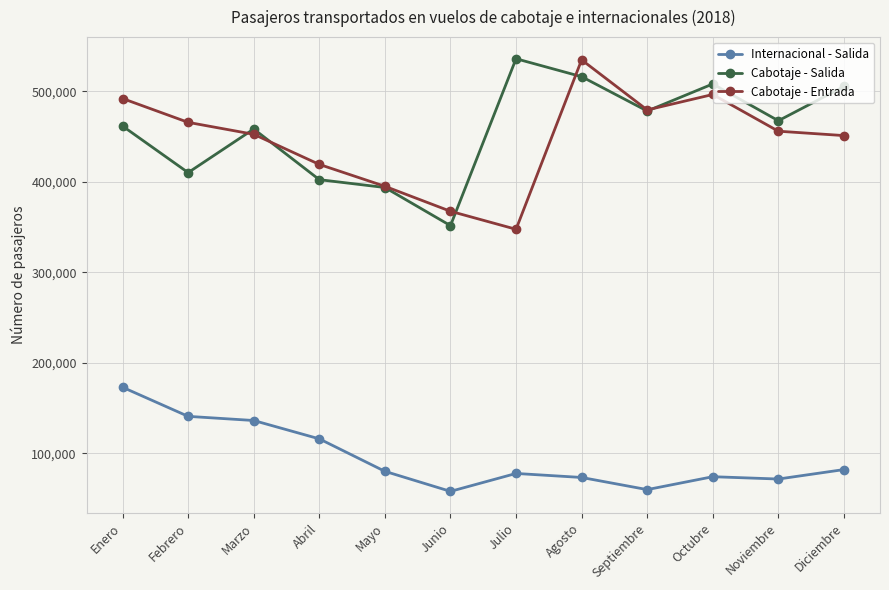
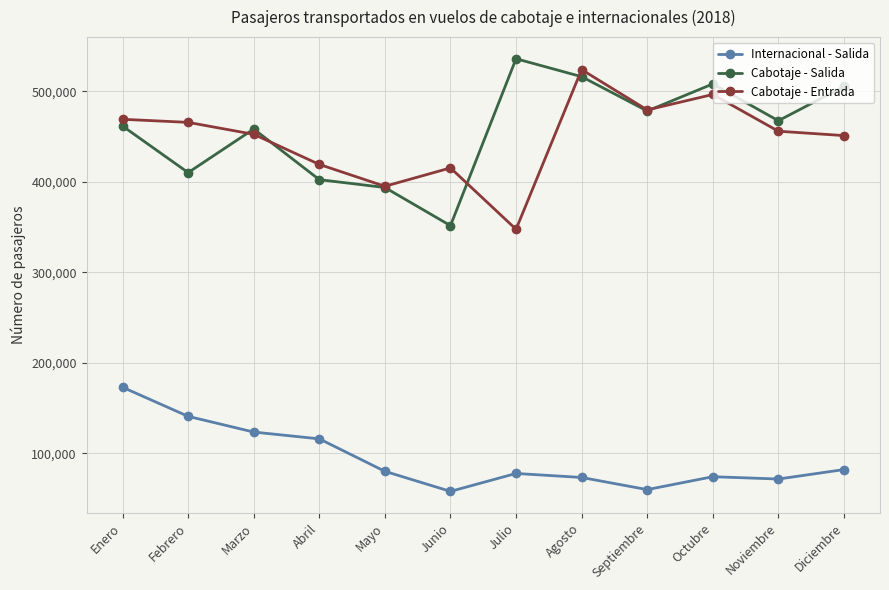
  {
    "Internacional - Salida": {
      "Enero": "170,000",
      "Febrero": "140,000",
-     "Marzo": "140,000",
+     "Marzo": "120,000",
      "Abril": "120,000",
      "Mayo": "80,000",
      "Junio": "60,000",
      "Julio": "80,000",
      "Agosto": "70,000",
      "Septiembre": "60,000",
      "Octubre": "70,000",
      "Noviembre": "70,000",
      "Diciembre": "80,000"
    },
    "Cabotaje - Salida": {
      "Enero": "460,000",
      "Febrero": "410,000",
      "Marzo": "460,000",
      "Abril": "400,000",
      "Junio": "350,000",
      "Julio": "540,000",
      "Agosto": "520,000",
      "Octubre": "510,000",
      "Noviembre": "470,000"
    },
    "Cabotaje - Entrada": {
-     "Enero": "490,000",
+     "Enero": "470,000",
      "Febrero": "470,000",
      "Marzo": "450,000",
      "Abril": "420,000",
-     "Junio": "370,000",
+     "Junio": "420,000",
      "Julio": "350,000",
-     "Agosto": "530,000",
+     "Agosto": "520,000",
      "Octubre": "500,000",
      "Noviembre": "460,000",
      "Diciembre": "450,000"
    }
  }
